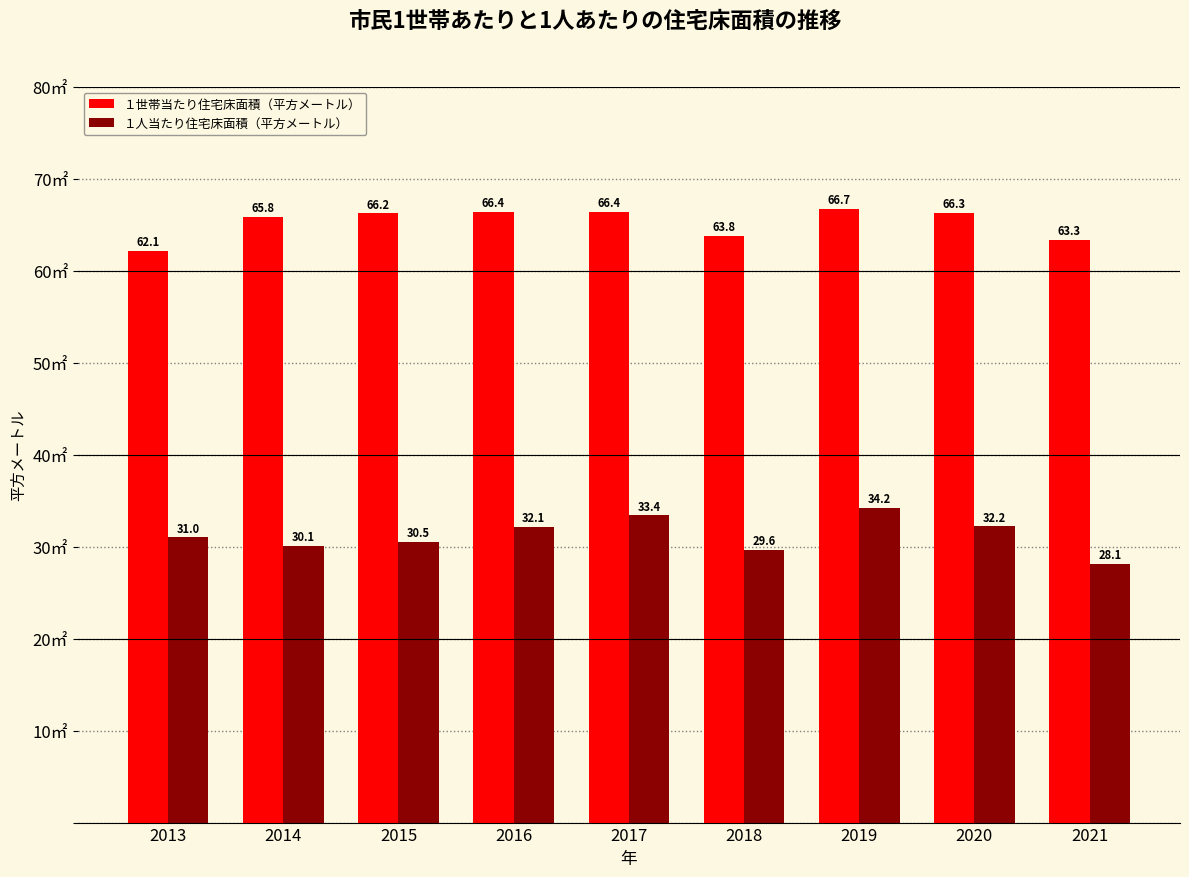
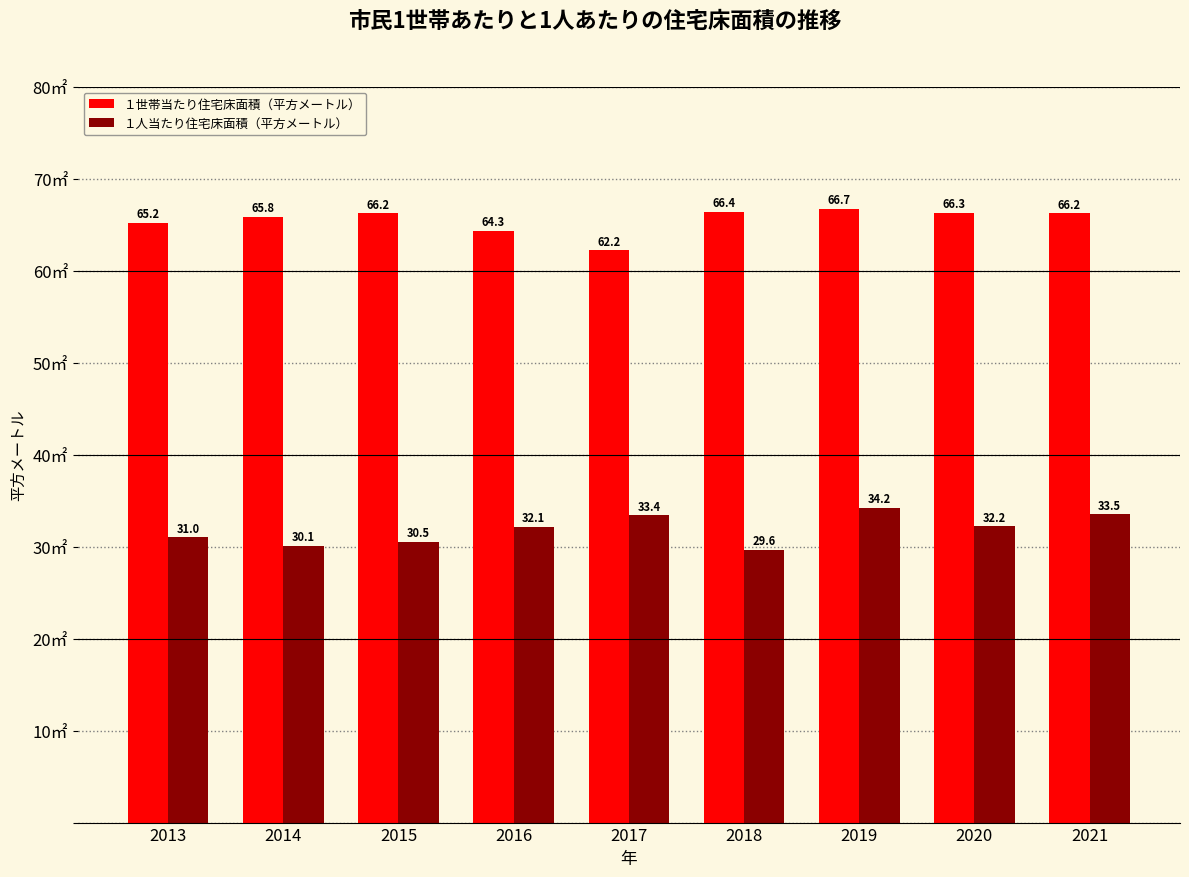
  {
    "１世帯当たり住宅床面積（平方メートル）": {
-     "2013": 62.1,
+     "2013": 65.2,
      "2014": 65.8,
      "2015": 66.2,
-     "2016": 66.4,
-     "2017": 66.4,
-     "2018": 63.8,
+     "2016": 64.3,
+     "2017": 62.2,
+     "2018": 66.4,
      "2019": 66.7,
      "2020": 66.3,
-     "2021": 63.3
+     "2021": 66.2
    },
    "１人当たり住宅床面積（平方メートル）": {
      "2013": 31.0,
      "2014": 30.1,
      "2015": 30.5,
      "2016": 32.1,
      "2017": 33.4,
      "2018": 29.6,
      "2019": 34.2,
      "2020": 32.2,
-     "2021": 28.1
+     "2021": 33.5
    }
  }
